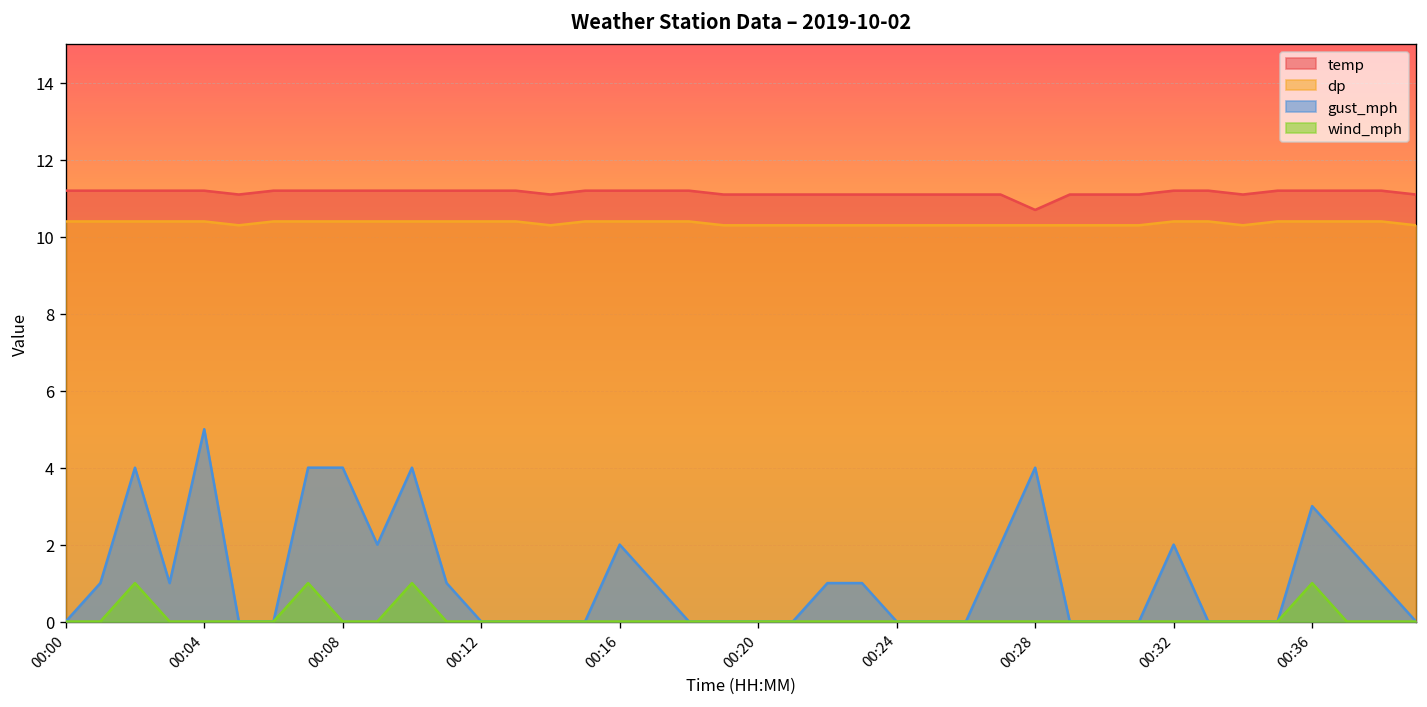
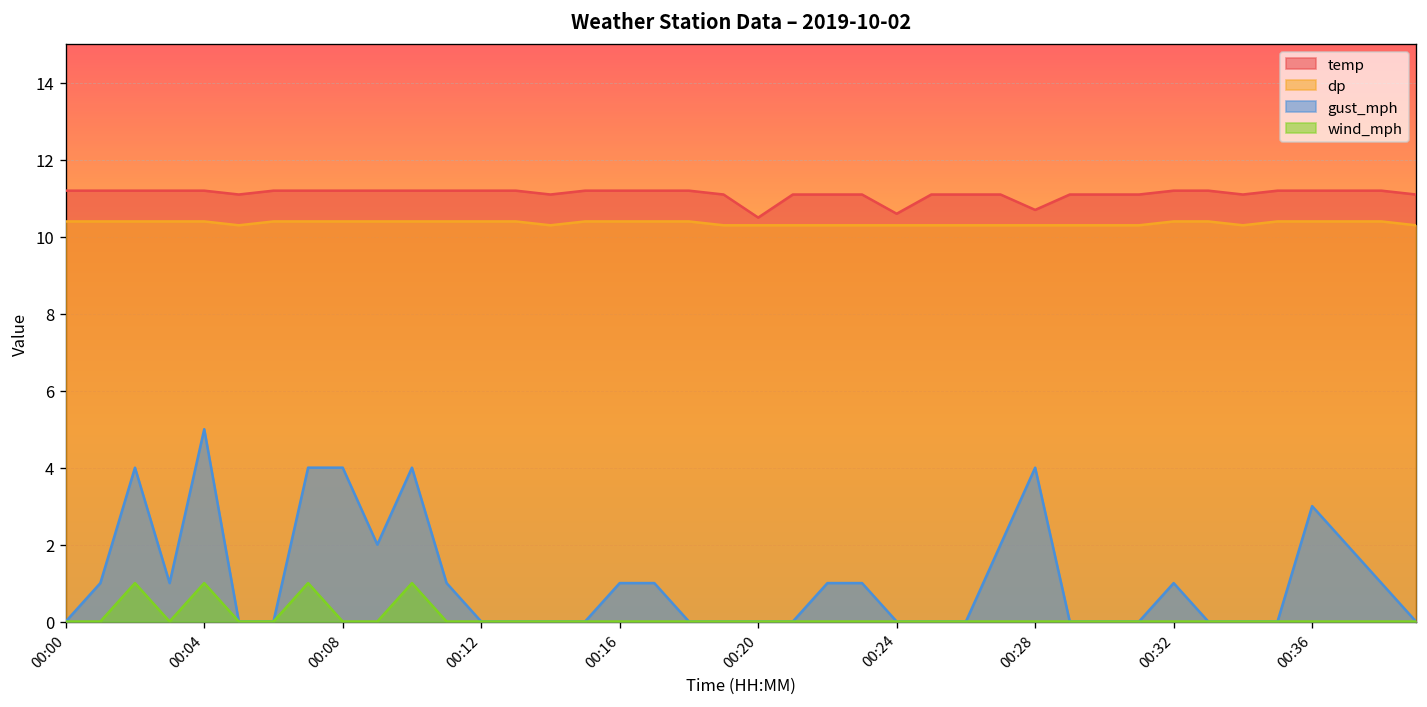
  {
    "temp": {
      "00:00": 11.2,
      "00:04": 11.2,
      "00:08": 11.2,
      "00:12": 11.2,
      "00:16": 11.2,
-     "00:20": 11.1,
-     "00:24": 11.1,
+     "00:20": 10.5,
+     "00:24": 10.6,
      "00:28": 10.7,
      "00:32": 11.2,
      "00:36": 11.2
    },
    "dp": {
      "00:00": 10.4,
      "00:04": 10.4,
      "00:08": 10.4,
      "00:12": 10.4,
      "00:16": 10.4,
      "00:20": 10.3,
      "00:24": 10.3,
      "00:28": 10.3,
      "00:32": 10.4,
      "00:36": 10.4
    },
    "gust_mph": {
      "00:04": 5,
      "00:08": 4,
-     "00:16": 2,
+     "00:16": 1,
      "00:28": 4,
-     "00:32": 2,
+     "00:32": 1,
      "00:36": 3
    },
    "wind_mph": {
-     "00:04": 0,
+     "00:04": 1,
      "00:08": 0,
      "00:16": 0,
      "00:28": 0,
      "00:32": 0,
-     "00:36": 1
+     "00:36": 0
    }
  }
